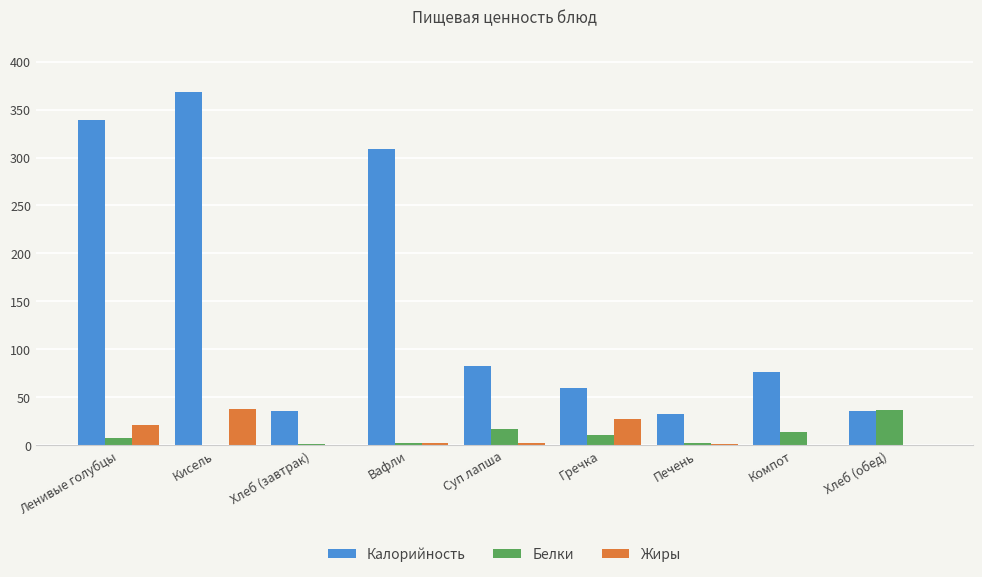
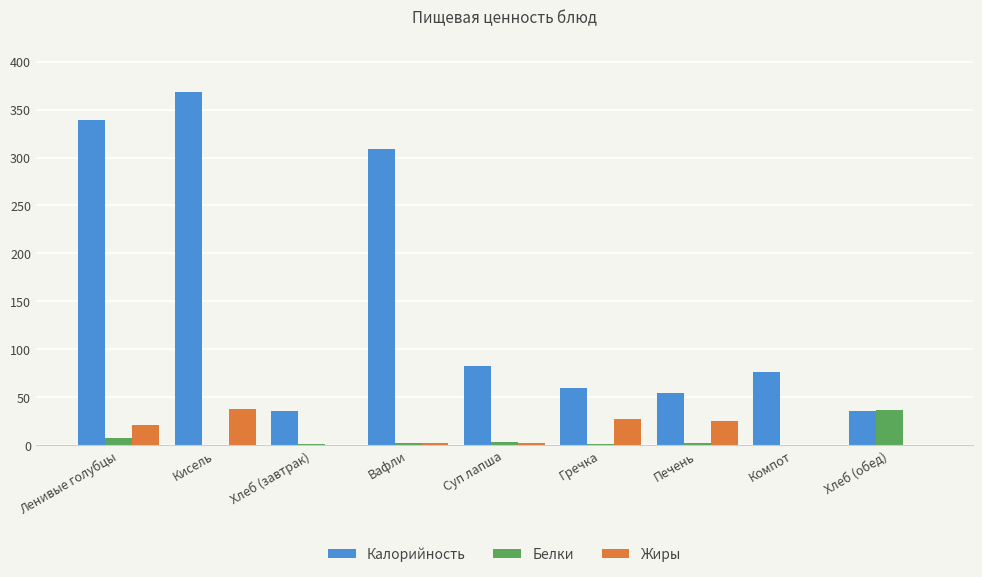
  {
    "Калорийность": {
      "Ленивые голубцы": 340,
      "Кисель": 370,
      "Хлеб (завтрак)": 40,
      "Вафли": 310,
      "Суп лапша": 80,
      "Гречка": 60,
-     "Печень": 30,
+     "Печень": 50,
      "Компот": 80,
      "Хлеб (обед)": 40
    },
    "Белки": {
      "Ленивые голубцы": 10,
-     "Суп лапша": 20,
-     "Гречка": 10,
+     "Суп лапша": 0,
+     "Гречка": 0,
      "Печень": 0,
-     "Компот": 10,
+     "Компот": 0,
      "Хлеб (обед)": 40
    },
    "Жиры": {
      "Ленивые голубцы": 20,
      "Кисель": 40,
      "Гречка": 30,
-     "Печень": 0,
+     "Печень": 20,
      "Компот": 0
    }
  }
